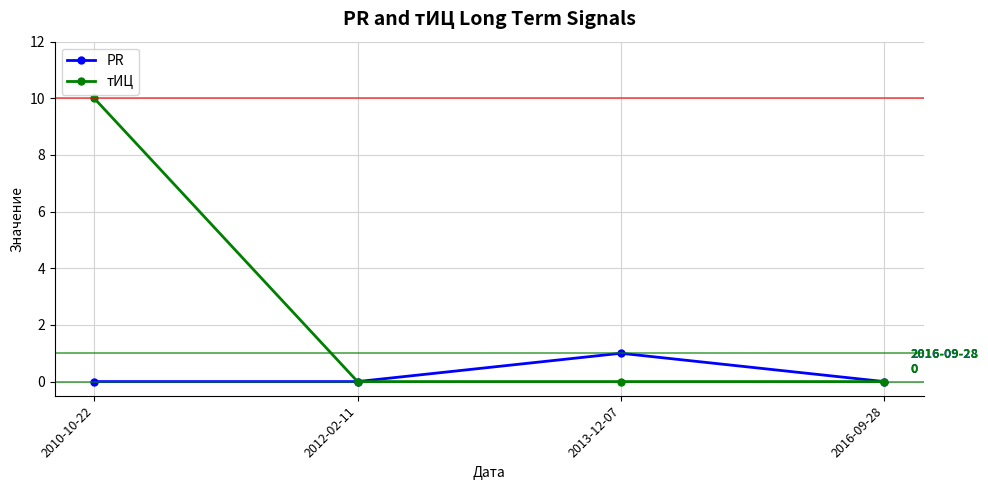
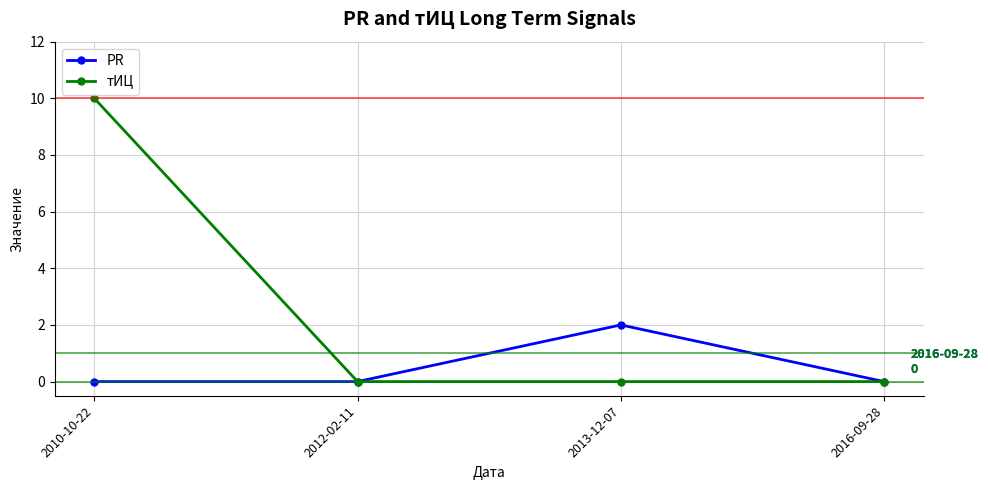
  {
    "PR": {
      "2010-10-22": 0,
-     "2013-12-07": 1
+     "2013-12-07": 2
    },
    "тИЦ": {
      "2010-10-22": 10,
      "2013-12-07": 0
    }
  }
